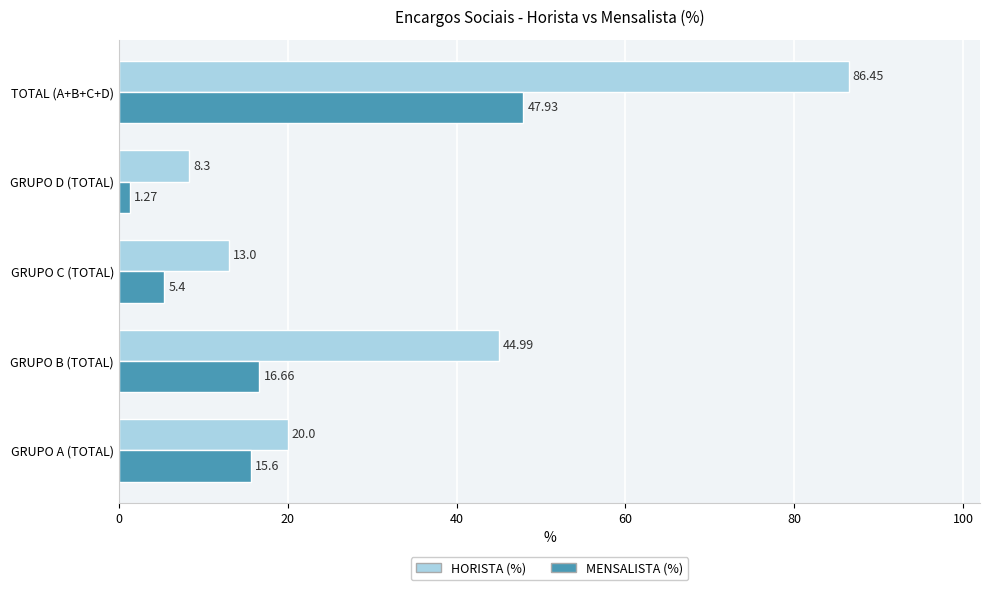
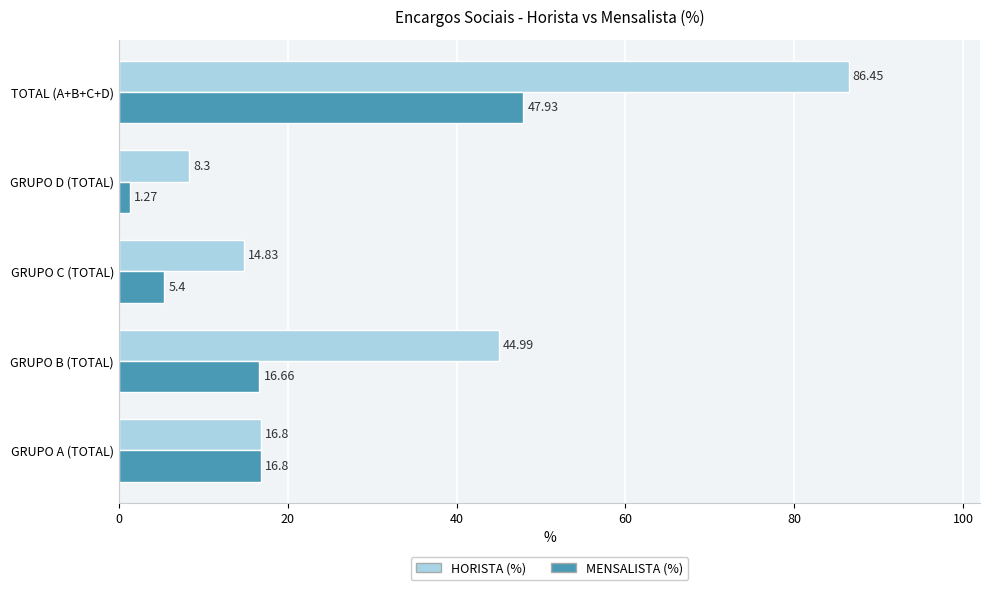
  {
    "HORISTA (%)": {
      "TOTAL (A+B+C+D)": 86.45,
      "GRUPO D (TOTAL)": 8.3,
-     "GRUPO C (TOTAL)": 13.0,
+     "GRUPO C (TOTAL)": 14.83,
      "GRUPO B (TOTAL)": 44.99,
-     "GRUPO A (TOTAL)": 20.0
+     "GRUPO A (TOTAL)": 16.8
    },
    "MENSALISTA (%)": {
      "TOTAL (A+B+C+D)": 47.93,
      "GRUPO D (TOTAL)": 1.27,
      "GRUPO C (TOTAL)": 5.4,
      "GRUPO B (TOTAL)": 16.66,
-     "GRUPO A (TOTAL)": 15.6
+     "GRUPO A (TOTAL)": 16.8
    }
  }
